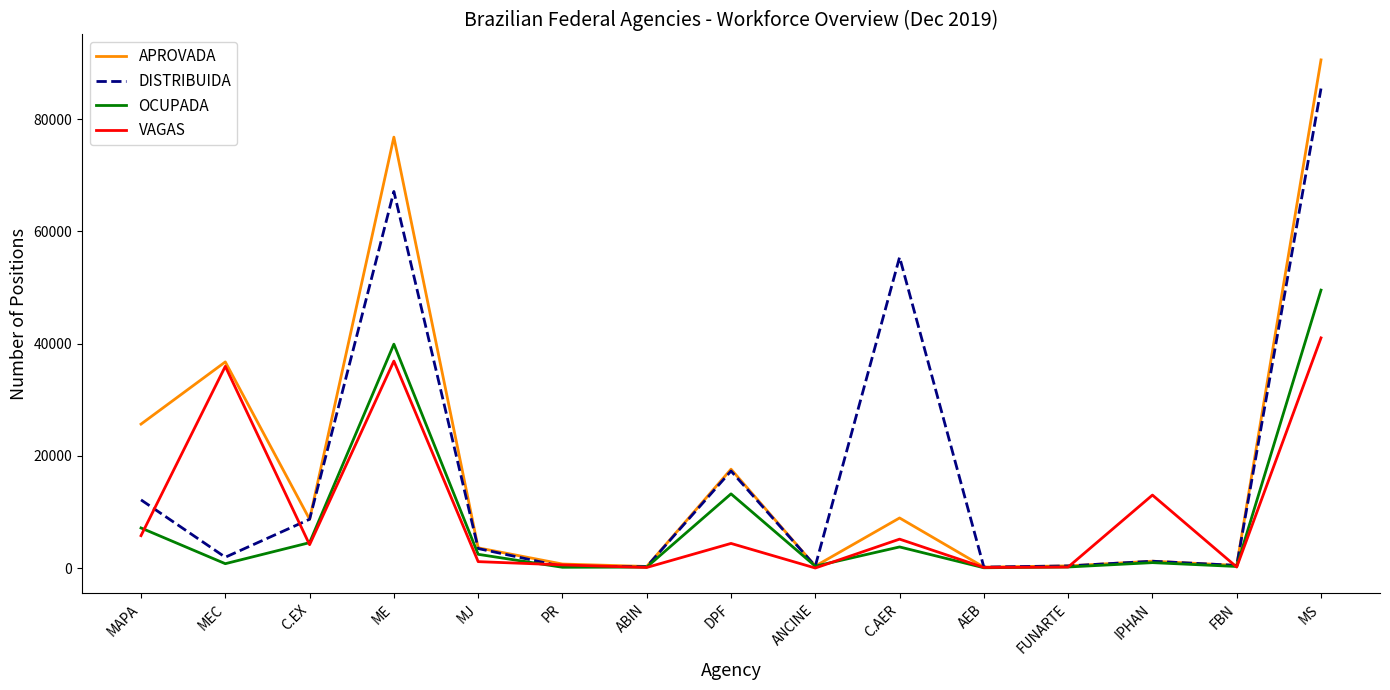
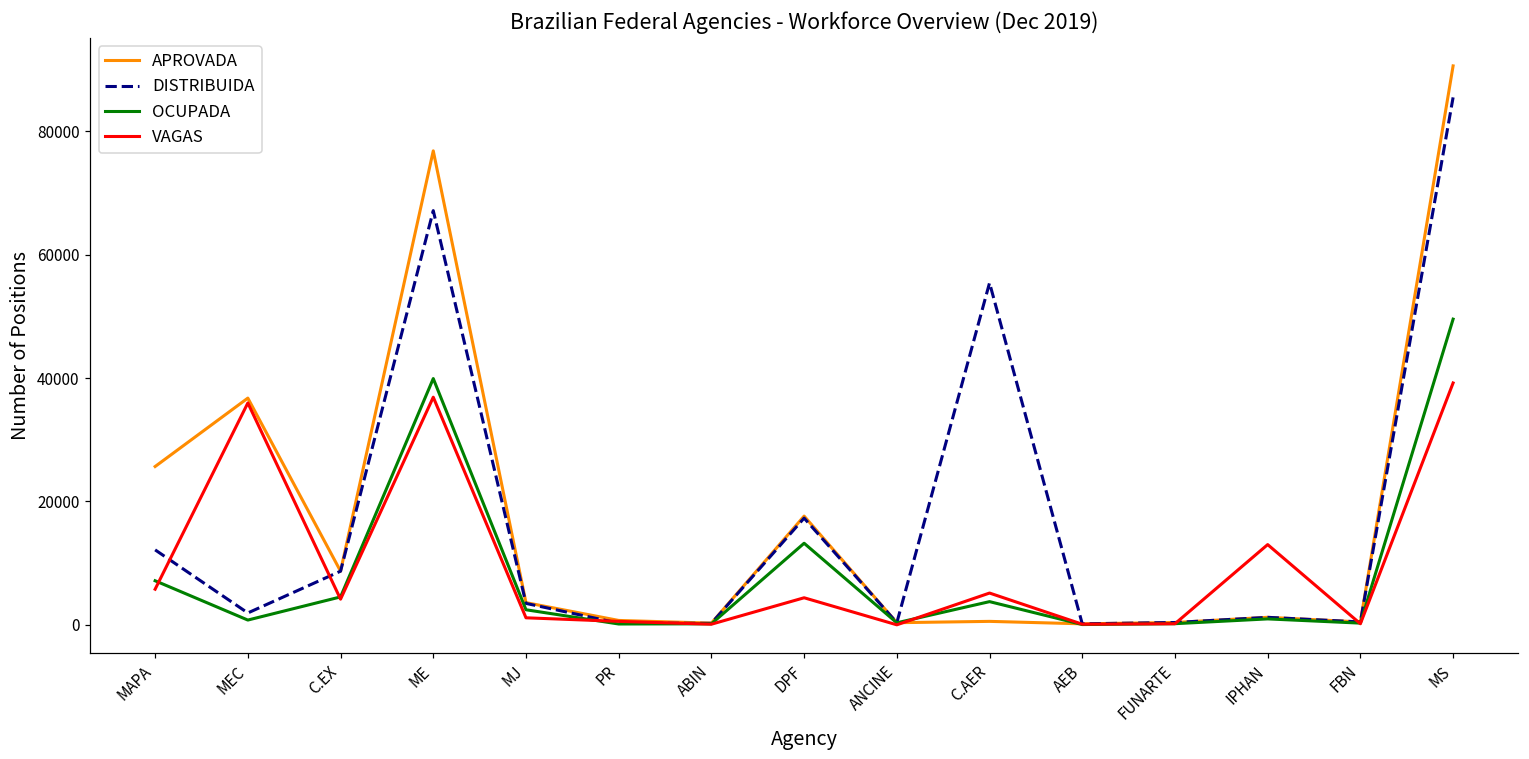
  {
    "APROVADA": {
      "MAPA": 26000,
      "MEC": 37000,
      "ME": 77000,
-     "C.AER": 9000,
+     "C.AER": 1000,
      "MS": 91000
    },
    "DISTRIBUIDA": {
      "MAPA": 12000,
      "MEC": 2000,
      "ME": 67000,
      "C.AER": 55000,
      "MS": 85000
    },
    "OCUPADA": {
      "MAPA": 7000,
      "MEC": 1000,
      "ME": 40000,
      "MJ": 2000,
      "DPF": 13000,
      "C.AER": 4000,
      "MS": 50000
    },
    "VAGAS": {
      "MAPA": 6000,
      "MEC": 36000,
      "ME": 37000,
      "MJ": 1000,
      "DPF": 4000,
      "C.AER": 5000,
      "IPHAN": 13000,
-     "MS": 41000
+     "MS": 39000
    }
  }
